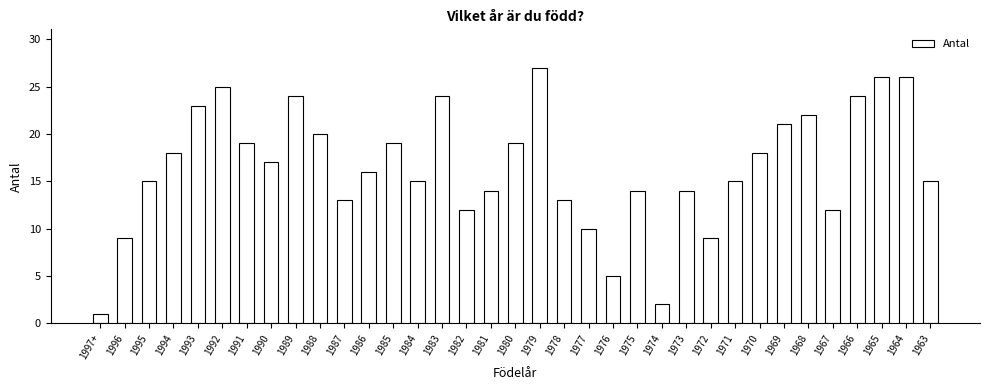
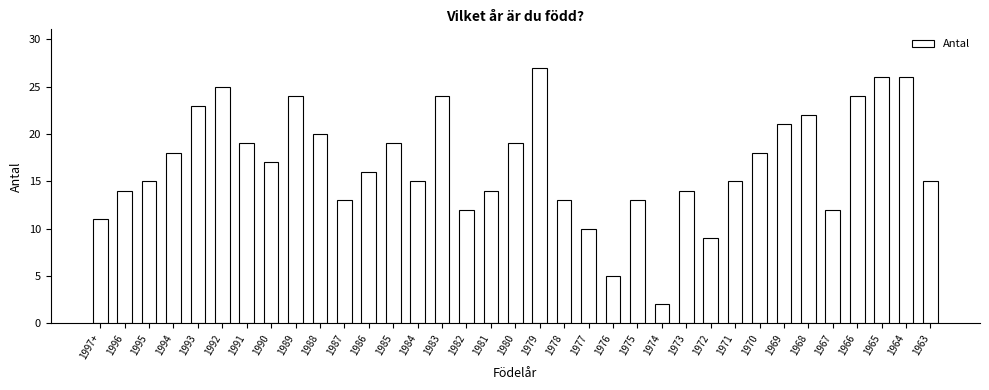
  {
-   "1997+": 1,
-   "1996": 9,
+   "1997+": 11,
+   "1996": 14,
    "1995": 15,
    "1994": 18,
    "1993": 23,
    "1992": 25,
    "1991": 19,
    "1990": 17,
    "1989": 24,
    "1988": 20,
    "1987": 13,
    "1986": 16,
    "1985": 19,
    "1984": 15,
    "1983": 24,
    "1982": 12,
    "1981": 14,
    "1980": 19,
    "1979": 27,
    "1978": 13,
    "1977": 10,
    "1976": 5,
-   "1975": 14,
+   "1975": 13,
    "1974": 2,
    "1973": 14,
    "1972": 9,
    "1971": 15,
    "1970": 18,
    "1969": 21,
    "1968": 22,
    "1967": 12,
    "1966": 24,
    "1965": 26,
    "1964": 26,
    "1963": 15
  }
